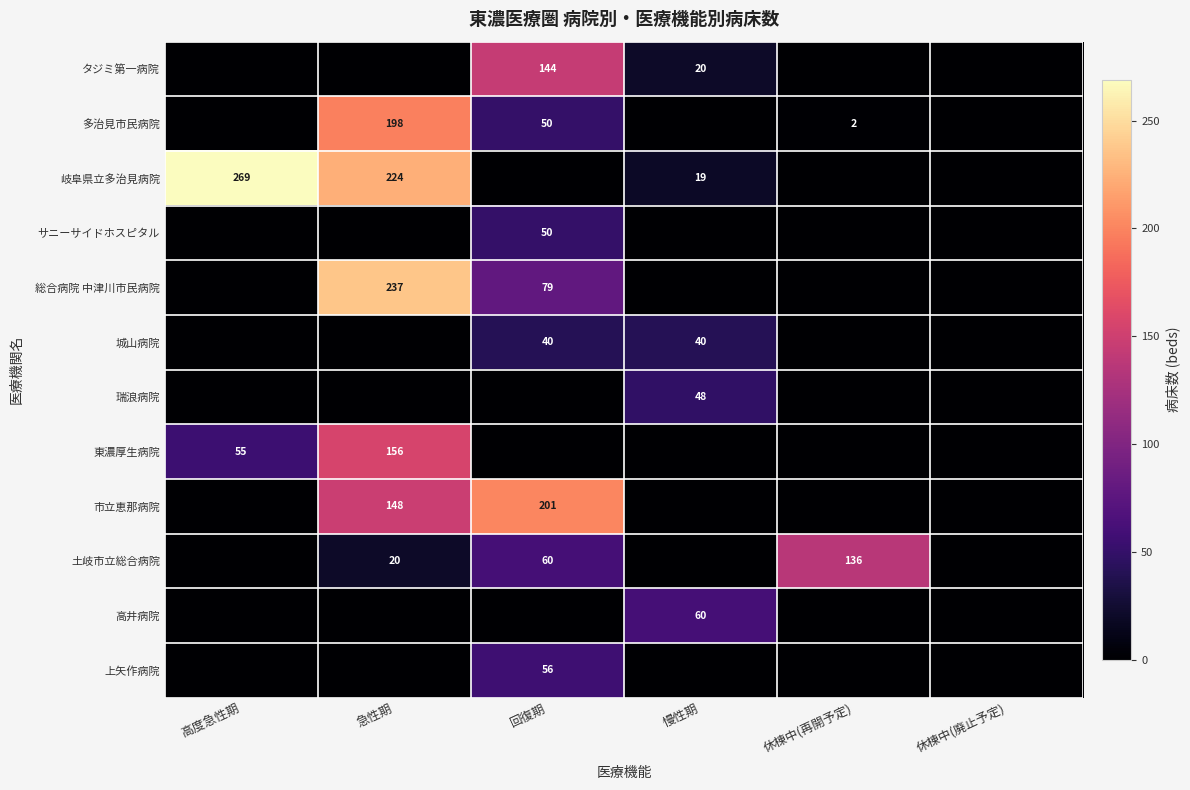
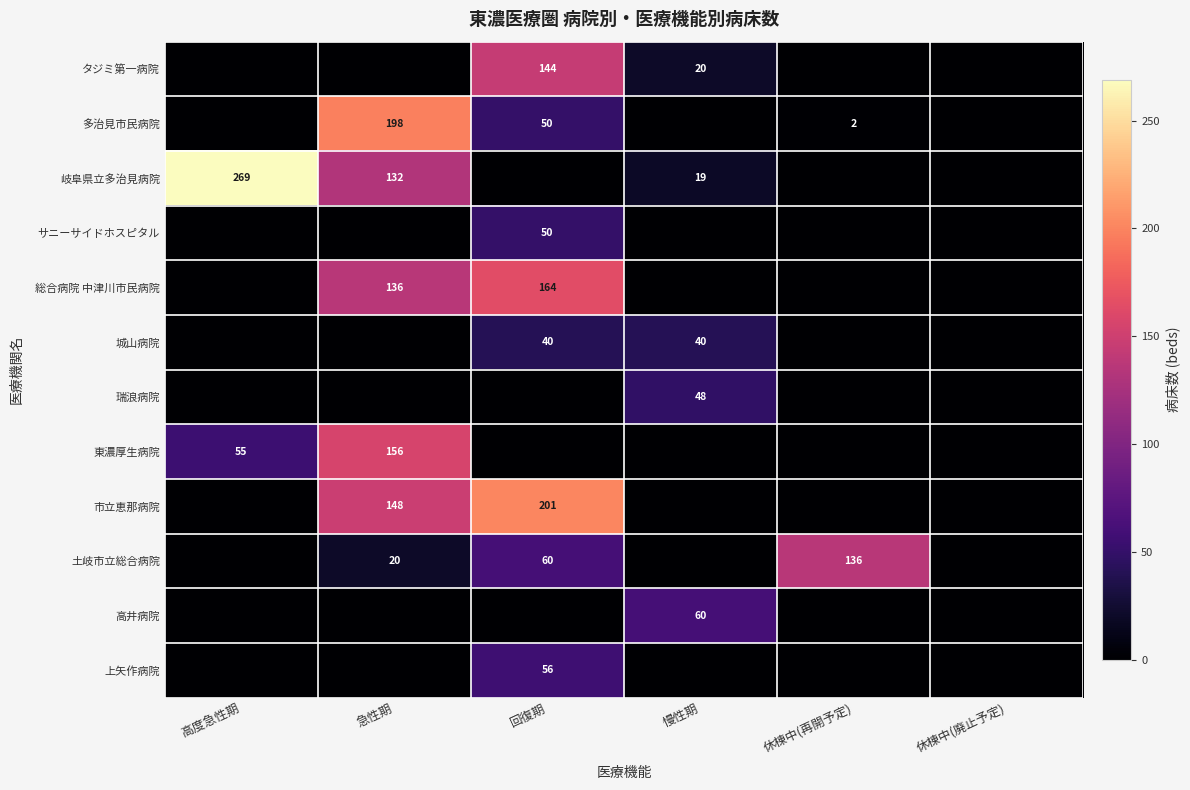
  {
    "タジミ第一病院": {
      "回復期": 144,
      "慢性期": 20
    },
    "多治見市民病院": {
      "急性期": 198,
      "回復期": 50,
      "休棟中(再開予定)": 2
    },
    "岐阜県立多治見病院": {
      "高度急性期": 269,
-     "急性期": 224,
+     "急性期": 132,
      "慢性期": 19
    },
    "サニーサイドホスピタル": {
      "回復期": 50
    },
    "総合病院 中津川市民病院": {
-     "急性期": 237,
-     "回復期": 79
+     "急性期": 136,
+     "回復期": 164
    },
    "城山病院": {
      "回復期": 40,
      "慢性期": 40
    },
    "瑞浪病院": {
      "慢性期": 48
    },
    "東濃厚生病院": {
      "高度急性期": 55,
      "急性期": 156
    },
    "市立恵那病院": {
      "急性期": 148,
      "回復期": 201
    },
    "土岐市立総合病院": {
      "急性期": 20,
      "回復期": 60,
      "休棟中(再開予定)": 136
    },
    "高井病院": {
      "慢性期": 60
    },
    "上矢作病院": {
      "回復期": 56
    }
  }
